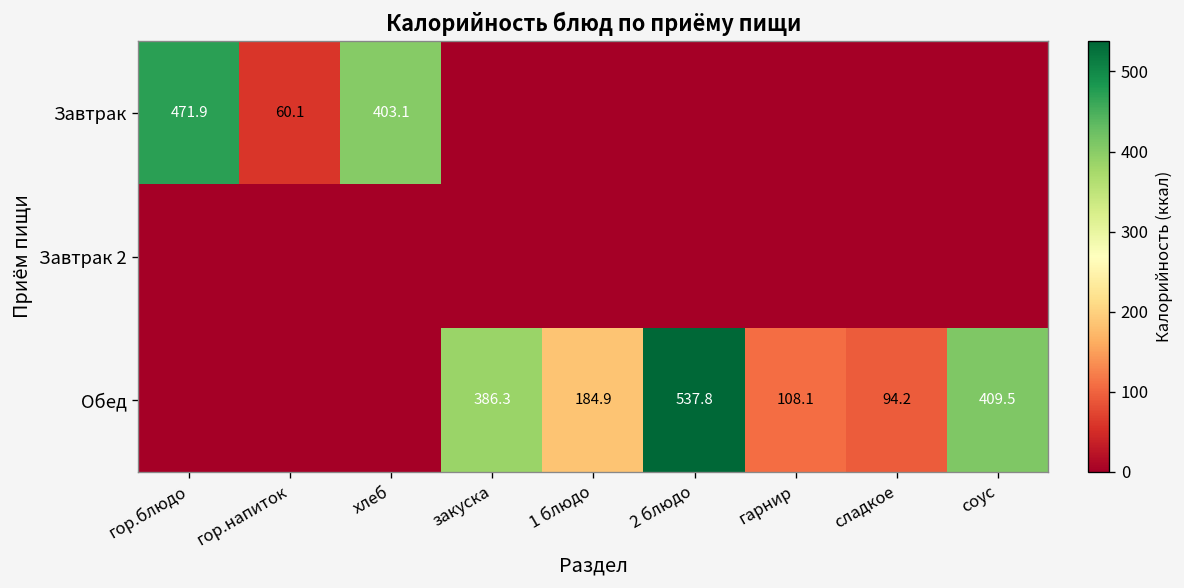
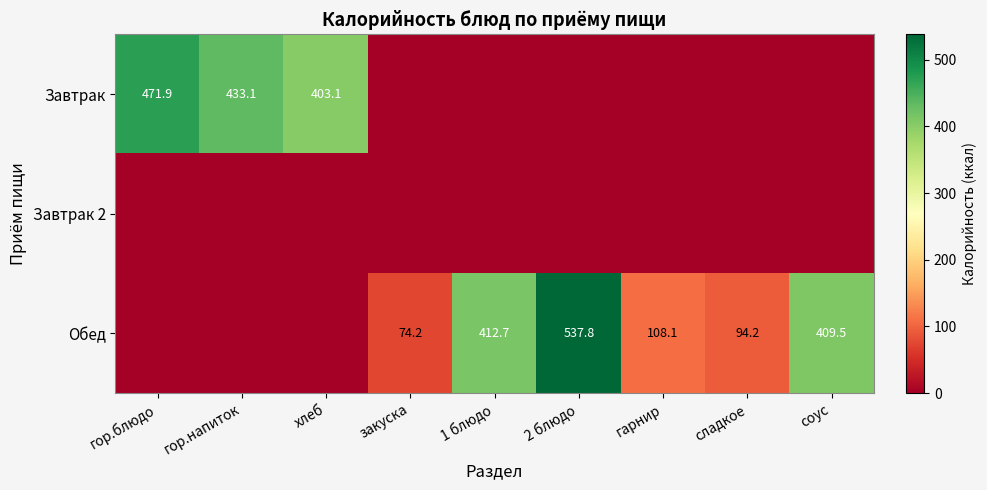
  {
    "Завтрак": {
      "гор.блюдо": 471.9,
-     "гор.напиток": 60.1,
+     "гор.напиток": 433.1,
      "хлеб": 403.1
    },
    "Обед": {
-     "закуска": 386.3,
-     "1 блюдо": 184.9,
+     "закуска": 74.2,
+     "1 блюдо": 412.7,
      "2 блюдо": 537.8,
      "гарнир": 108.1,
      "сладкое": 94.2,
      "соус": 409.5
    }
  }
